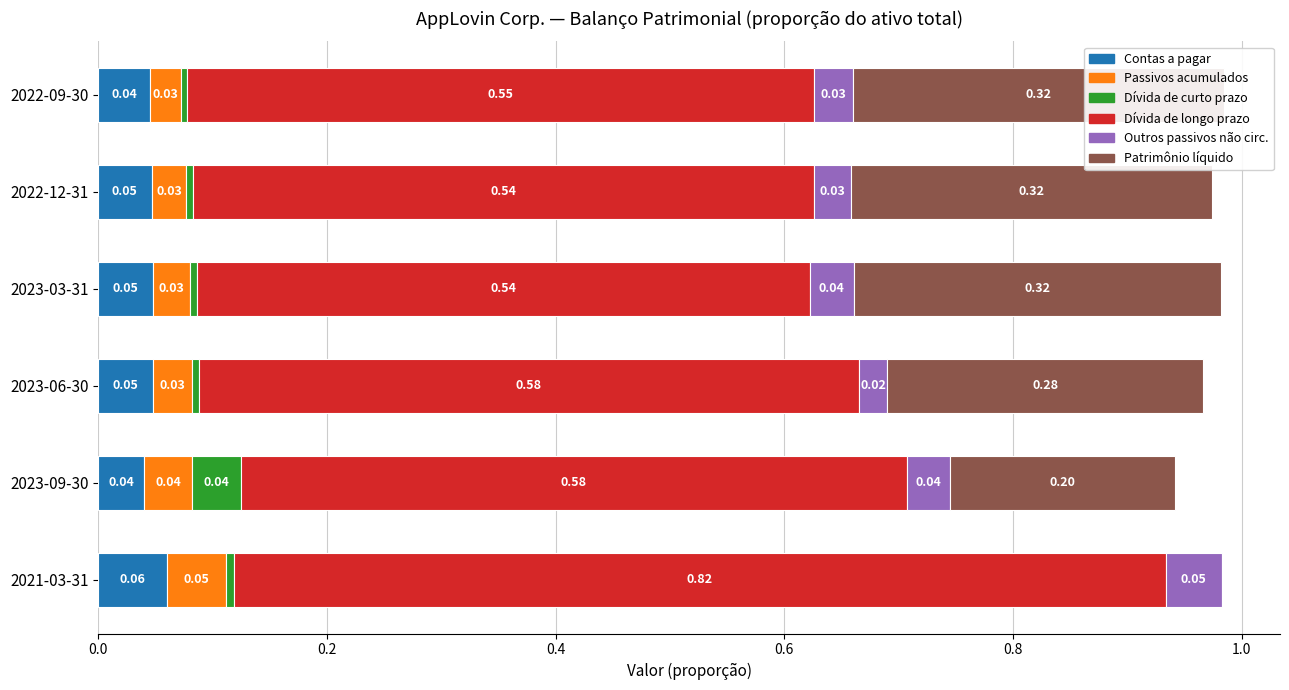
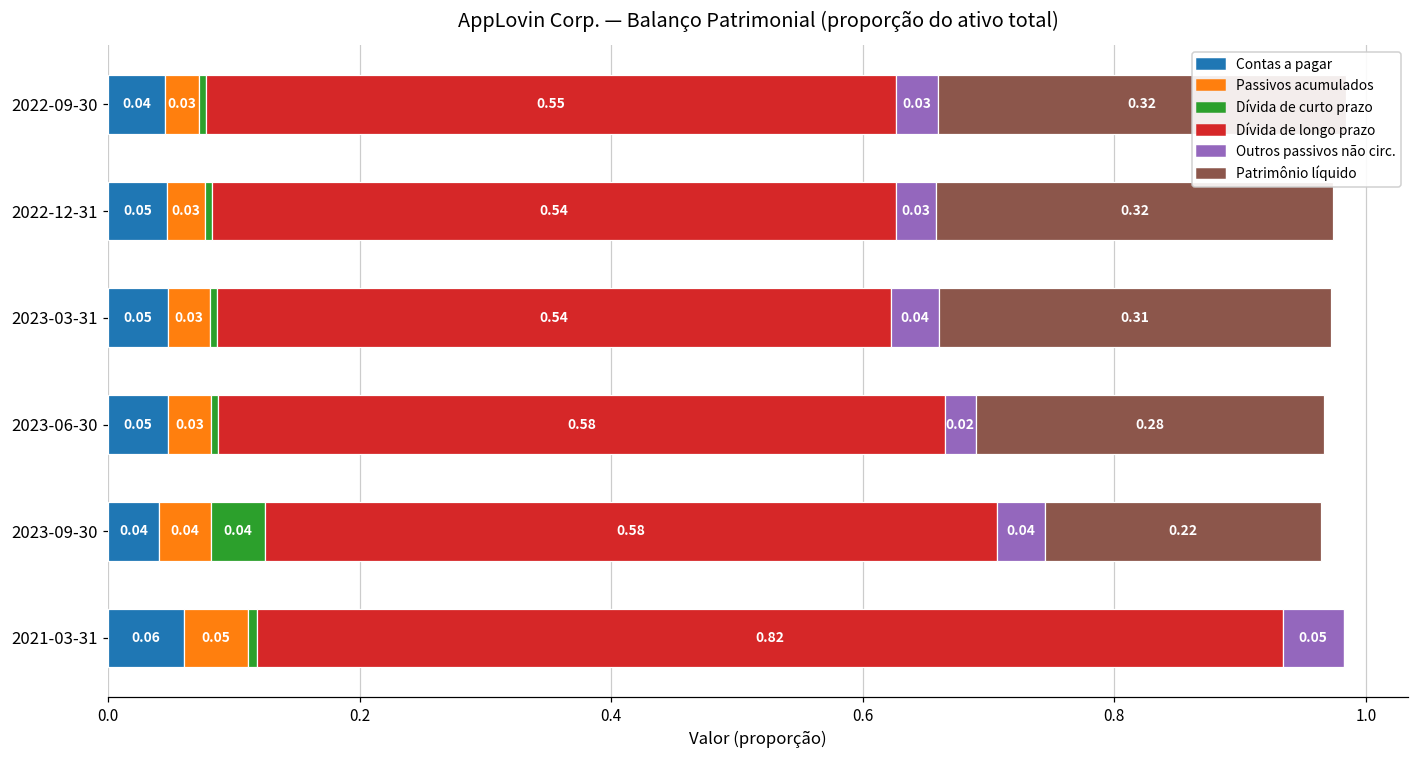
  {
    "Contas a pagar": {
      "2022-09-30": 0.04,
      "2022-12-31": 0.05,
      "2023-03-31": 0.05,
      "2023-06-30": 0.05,
      "2023-09-30": 0.04,
      "2021-03-31": 0.06
    },
    "Passivos acumulados": {
      "2022-09-30": 0.03,
      "2022-12-31": 0.03,
      "2023-03-31": 0.03,
      "2023-06-30": 0.03,
      "2023-09-30": 0.04,
      "2021-03-31": 0.05
    },
    "Dívida de curto prazo": {
      "2023-09-30": 0.04
    },
    "Dívida de longo prazo": {
      "2022-09-30": 0.55,
      "2022-12-31": 0.54,
      "2023-03-31": 0.54,
      "2023-06-30": 0.58,
      "2023-09-30": 0.58,
      "2021-03-31": 0.82
    },
    "Outros passivos não circ.": {
      "2022-09-30": 0.03,
      "2022-12-31": 0.03,
      "2023-03-31": 0.04,
      "2023-06-30": 0.02,
      "2023-09-30": 0.04,
      "2021-03-31": 0.05
    },
    "Patrimônio líquido": {
      "2022-12-31": 0.32,
-     "2023-03-31": 0.32,
+     "2023-03-31": 0.31,
      "2023-06-30": 0.28,
-     "2023-09-30": 0.20
+     "2023-09-30": 0.22
    }
  }
